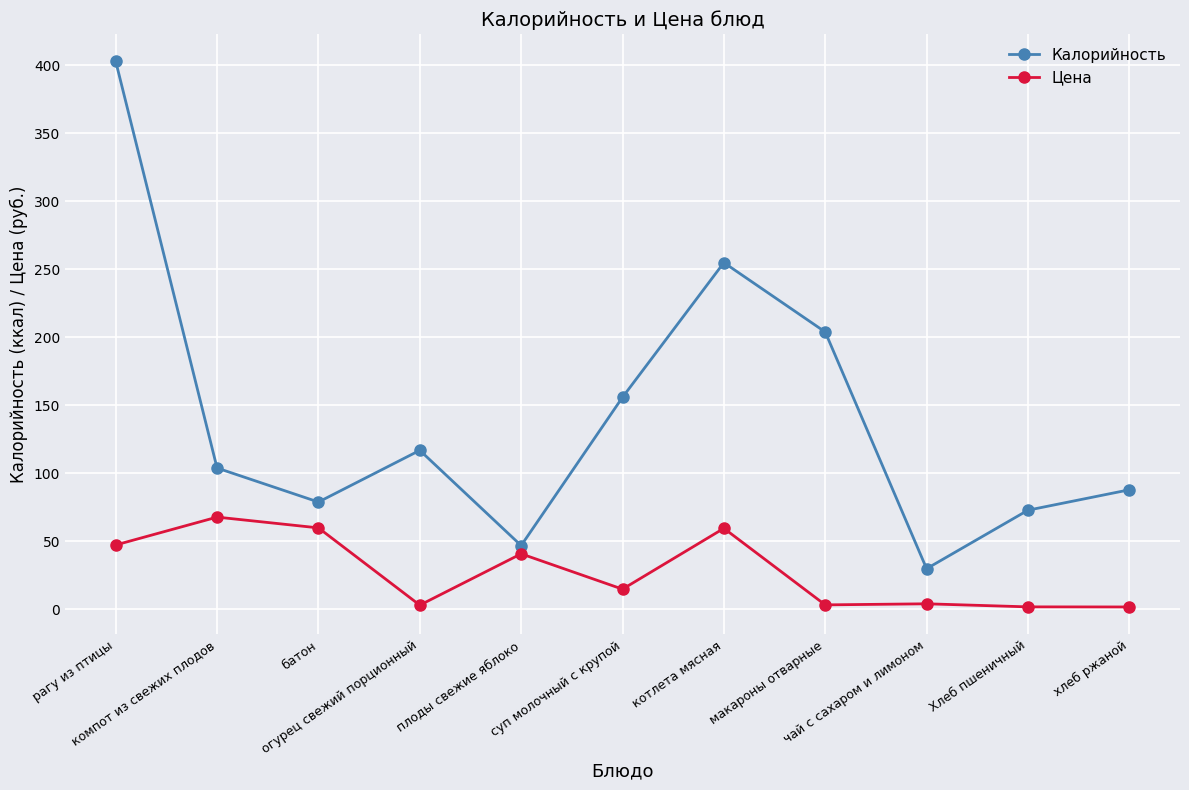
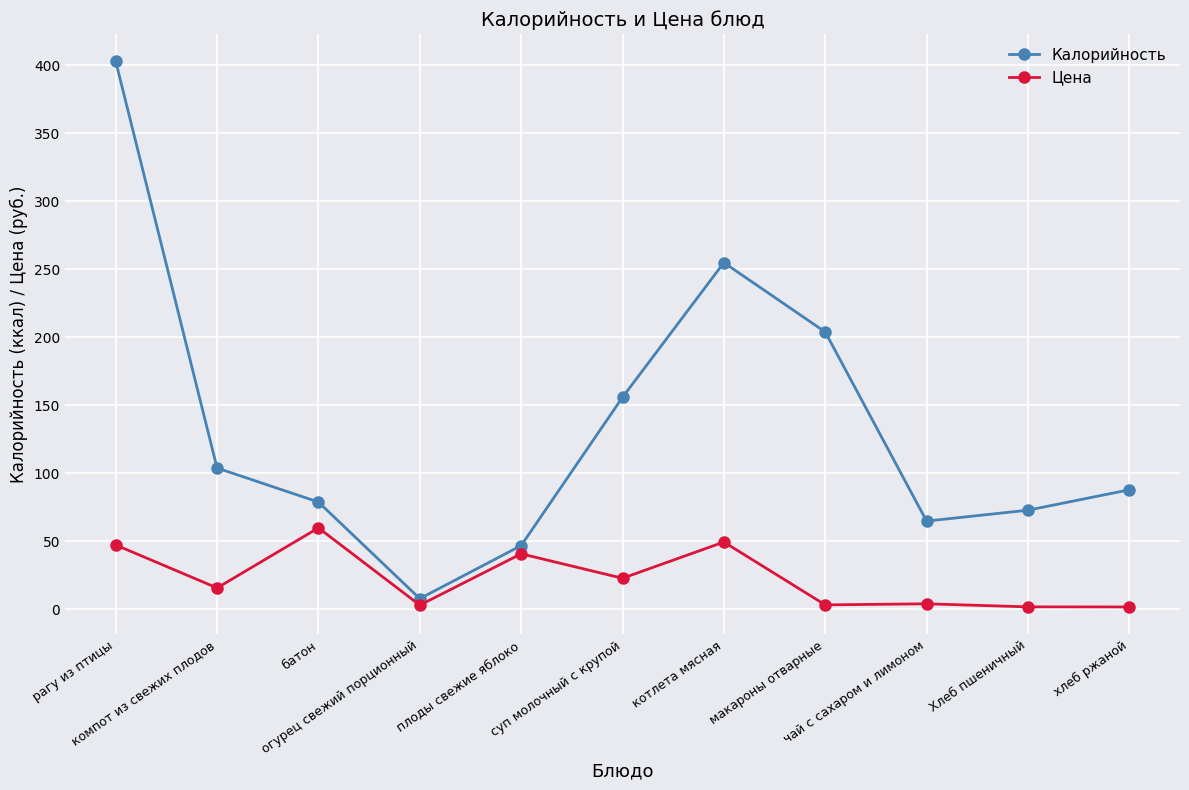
  {
    "Калорийность": {
      "рагу из птицы": 403,
      "компот из свежих плодов": 104,
      "батон": 79,
-     "огурец свежий порционный": 117,
+     "огурец свежий порционный": 8,
      "плоды свежие яблоко": 47,
      "суп молочный с крупой": 156,
      "котлета мясная": 255,
      "макароны отварные": 204,
-     "чай с сахаром и лимоном": 30,
+     "чай с сахаром и лимоном": 65,
      "Хлеб пшеничный": 73,
      "хлеб ржаной": 88
    },
    "Цена": {
      "рагу из птицы": 47,
-     "компот из свежих плодов": 68,
+     "компот из свежих плодов": 16,
      "батон": 60,
      "огурец свежий порционный": 3,
      "плоды свежие яблоко": 41,
-     "суп молочный с крупой": 15,
-     "котлета мясная": 60,
+     "суп молочный с крупой": 23,
+     "котлета мясная": 50,
      "макароны отварные": 3,
      "чай с сахаром и лимоном": 4,
      "Хлеб пшеничный": 2,
      "хлеб ржаной": 2
    }
  }
